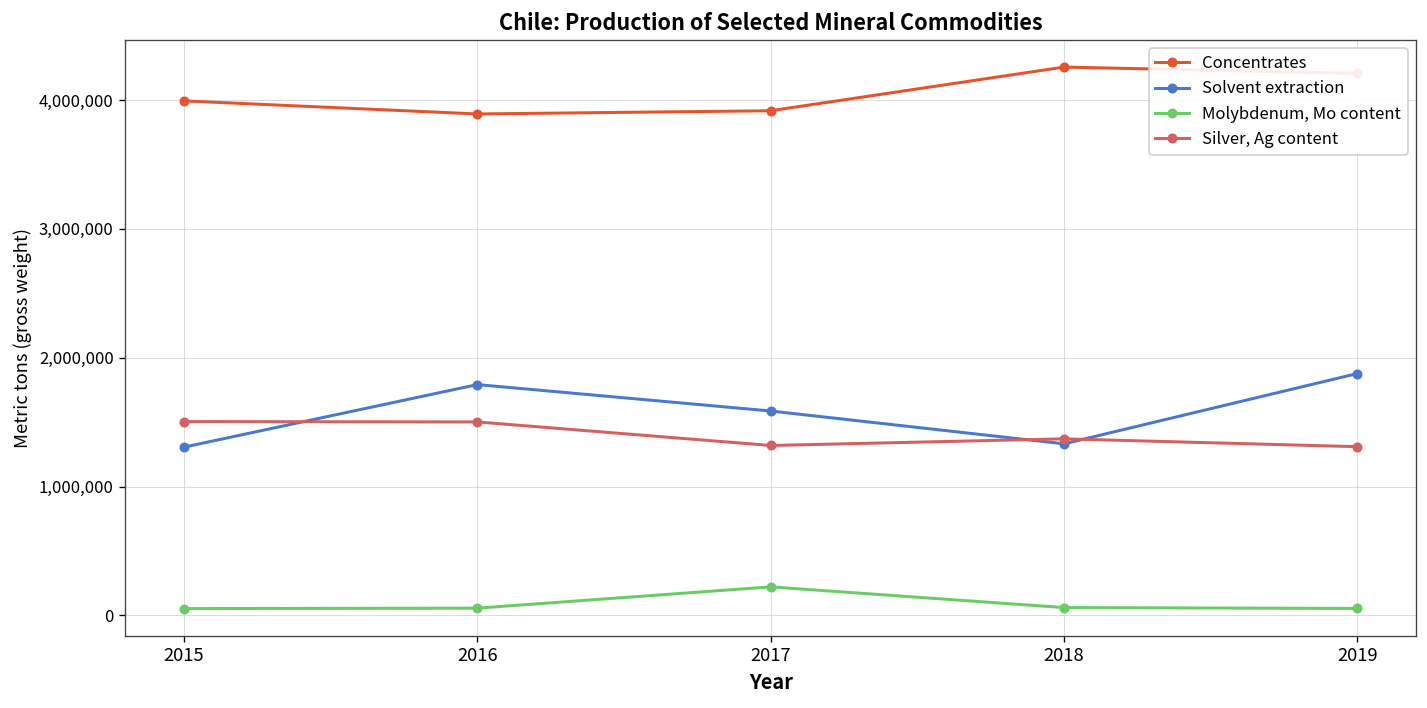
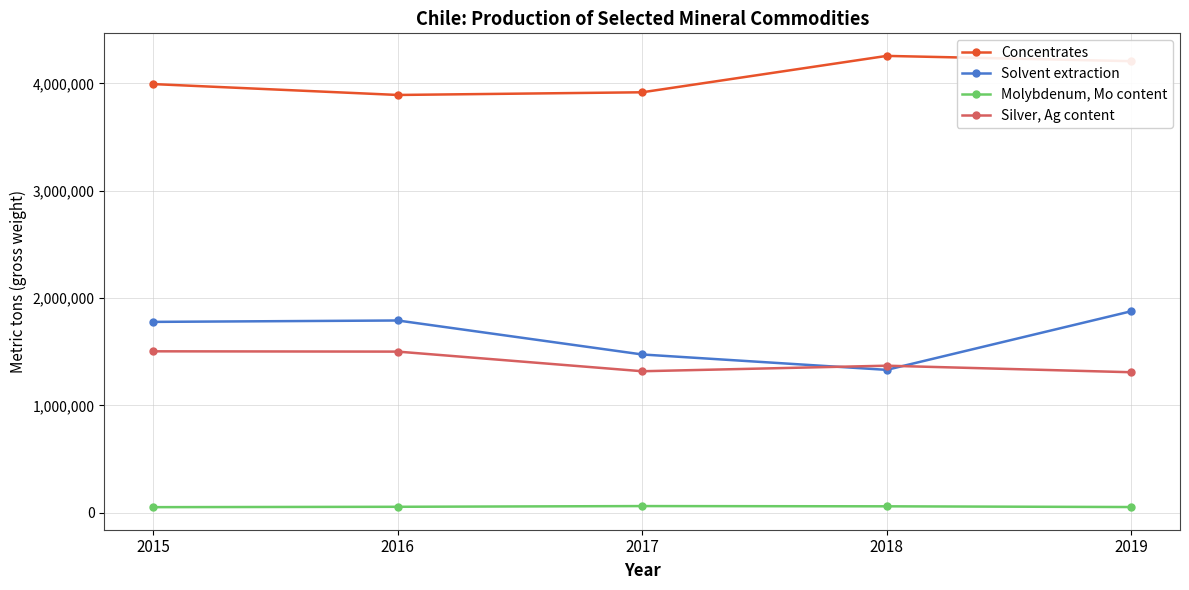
  {
    "Solvent extraction": {
-     "2015": "1,310,000",
+     "2015": "1,780,000",
      "2016": "1,790,000",
-     "2017": "1,590,000",
+     "2017": "1,470,000",
      "2018": "1,330,000",
      "2019": "1,880,000"
    },
    "Molybdenum, Mo content": {
      "2015": "50,000",
      "2016": "60,000",
-     "2017": "220,000",
+     "2017": "60,000",
      "2018": "60,000",
      "2019": "50,000"
    }
  }
